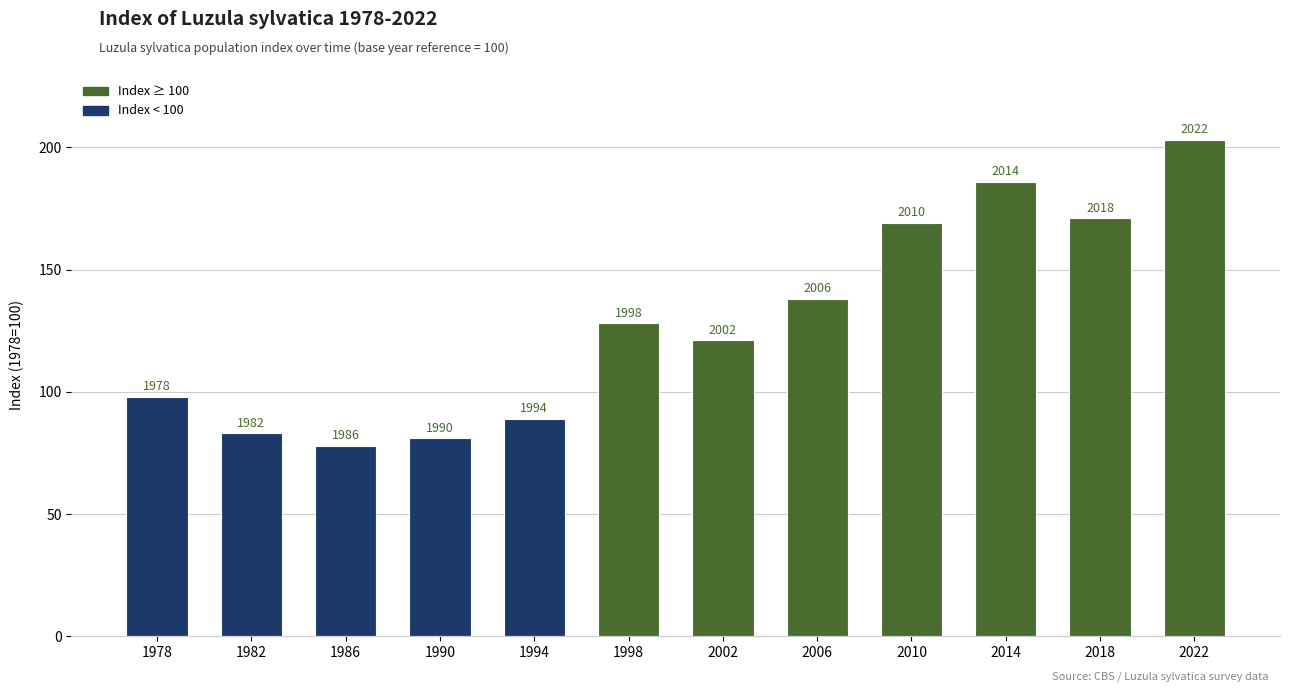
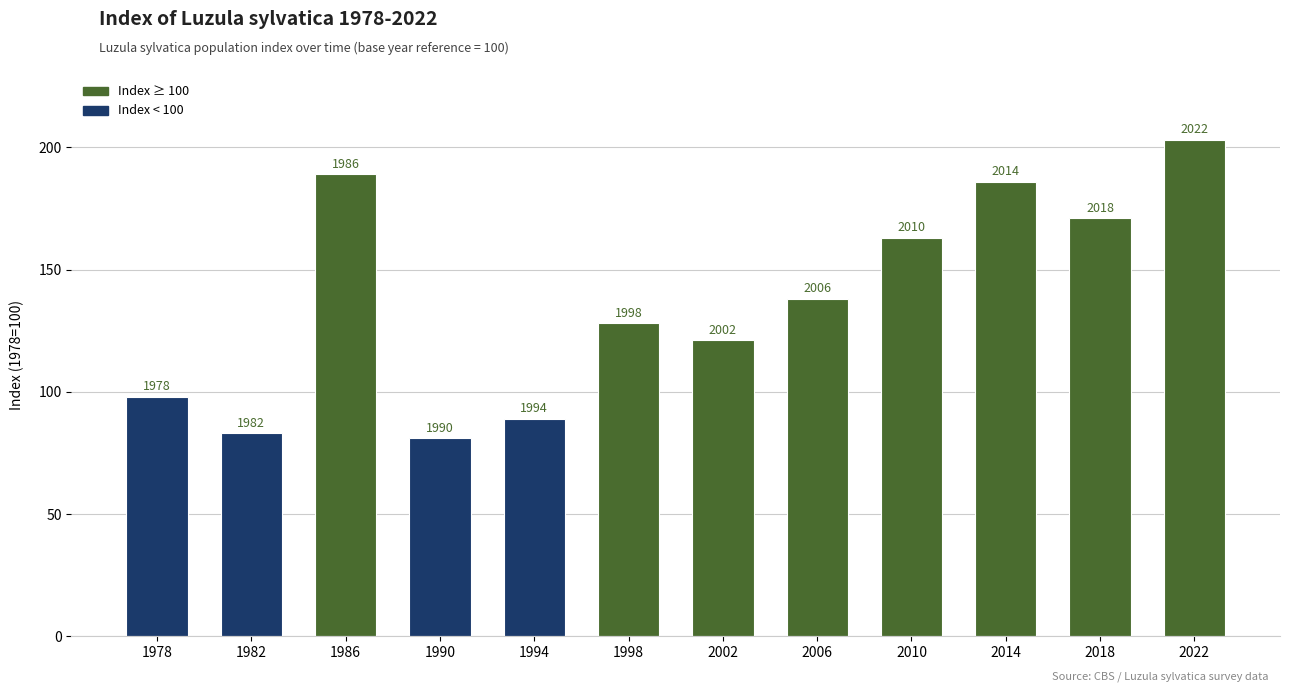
  {
-   "1986": 78,
-   "2010": 169
+   "1986": 189,
+   "2010": 163
  }
